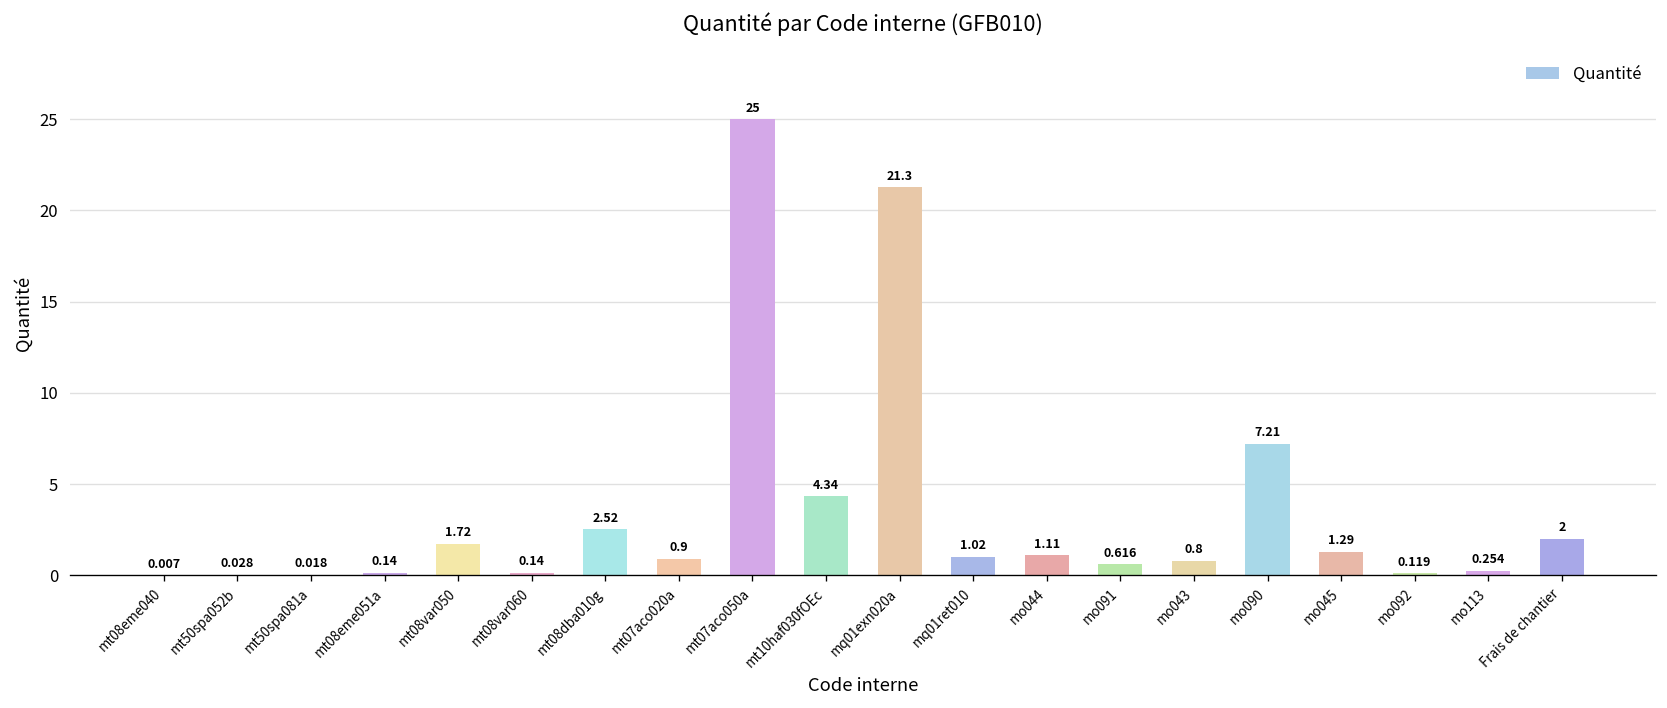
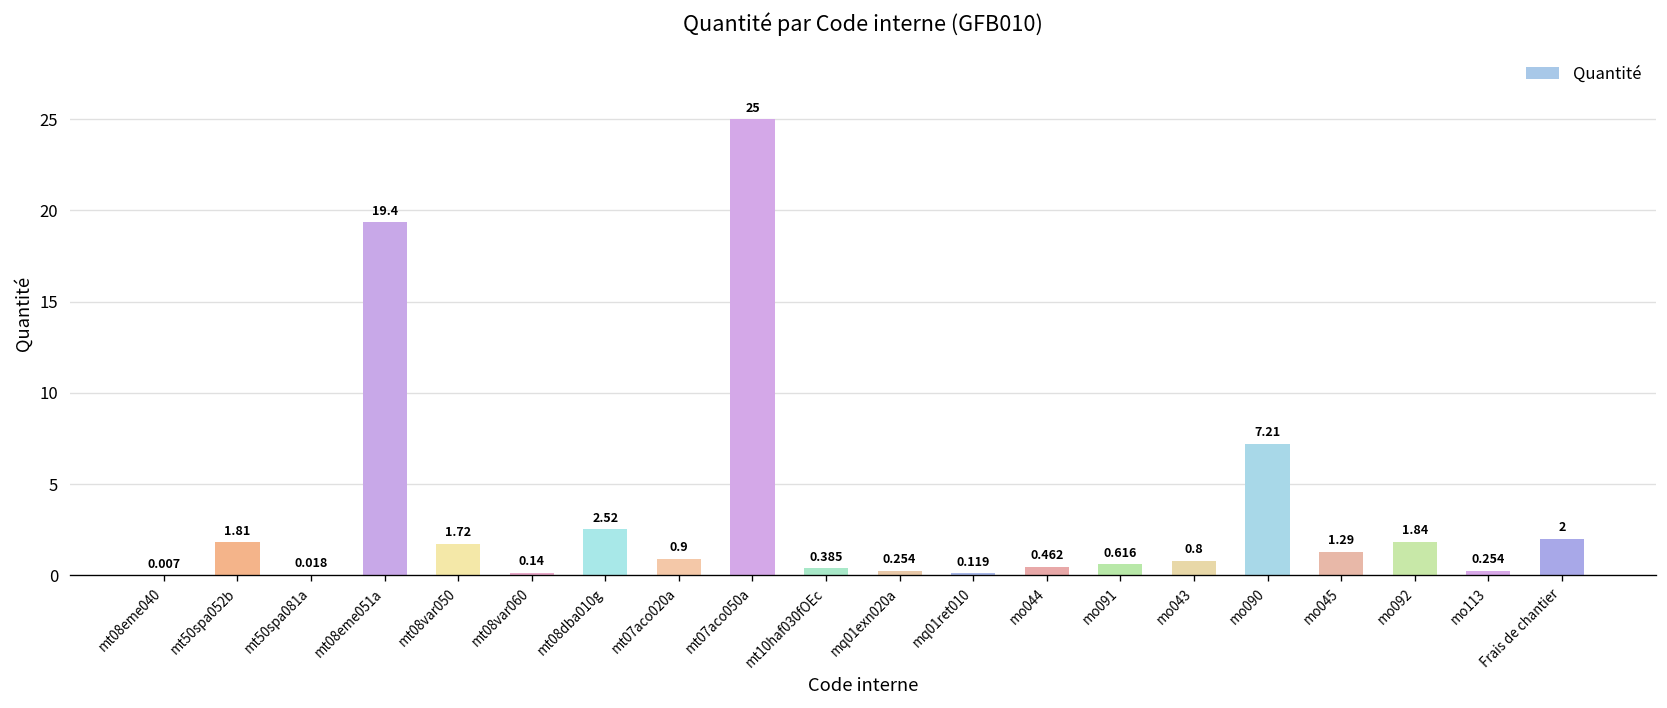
  {
    "mt08eme040": 0.007,
-   "mt50spa052b": 0.028,
+   "mt50spa052b": 1.81,
    "mt50spa081a": 0.018,
-   "mt08eme051a": 0.14,
+   "mt08eme051a": 19.4,
    "mt08var050": 1.72,
    "mt08var060": 0.14,
    "mt08dba010g": 2.52,
    "mt07aco020a": 0.9,
    "mt07aco050a": 25,
-   "mt10haf030fOEc": 4.34,
-   "mq01exn020a": 21.3,
-   "mq01ret010": 1.02,
-   "mo044": 1.11,
+   "mt10haf030fOEc": 0.385,
+   "mq01exn020a": 0.254,
+   "mq01ret010": 0.119,
+   "mo044": 0.462,
    "mo091": 0.616,
    "mo043": 0.8,
    "mo090": 7.21,
    "mo045": 1.29,
-   "mo092": 0.119,
+   "mo092": 1.84,
    "mo113": 0.254,
    "Frais de chantier": 2
  }
